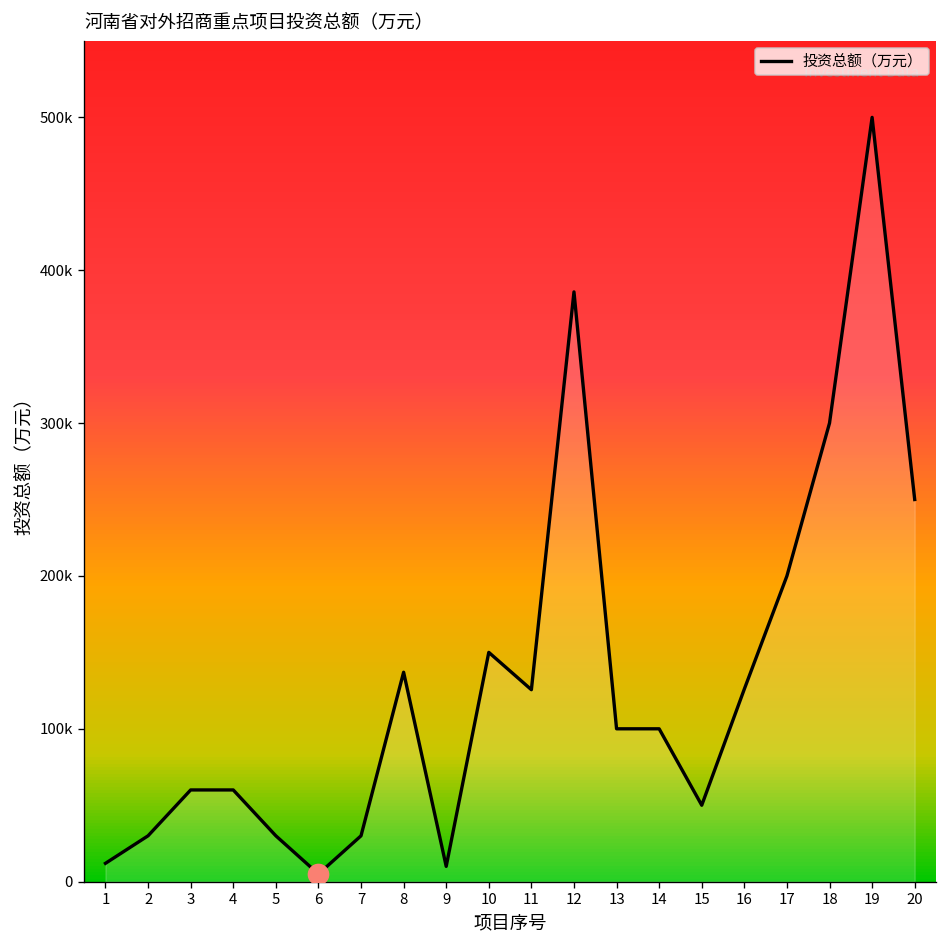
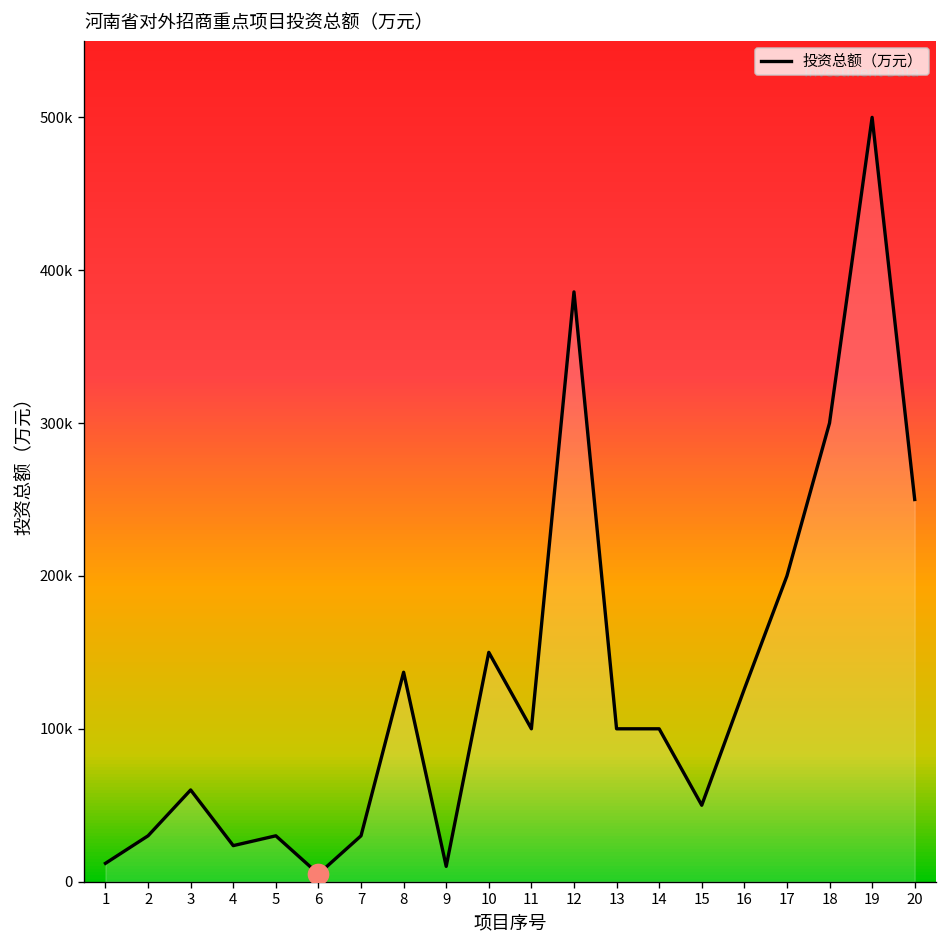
  {
    "投资总额（万元）": {
      "1": 12000,
      "2": 30000,
      "3": 60000,
-     "4": 60000,
+     "4": 24000,
      "5": 30000,
      "7": 30000,
      "8": 137000,
      "9": 10000,
      "10": 150000,
-     "11": 126000,
+     "11": 100000,
      "12": 386000,
      "13": 100000,
      "14": 100000,
      "15": 50000,
      "16": 126000,
      "17": 200000,
      "18": 300000,
      "19": 500000,
      "20": 250000
    }
  }
